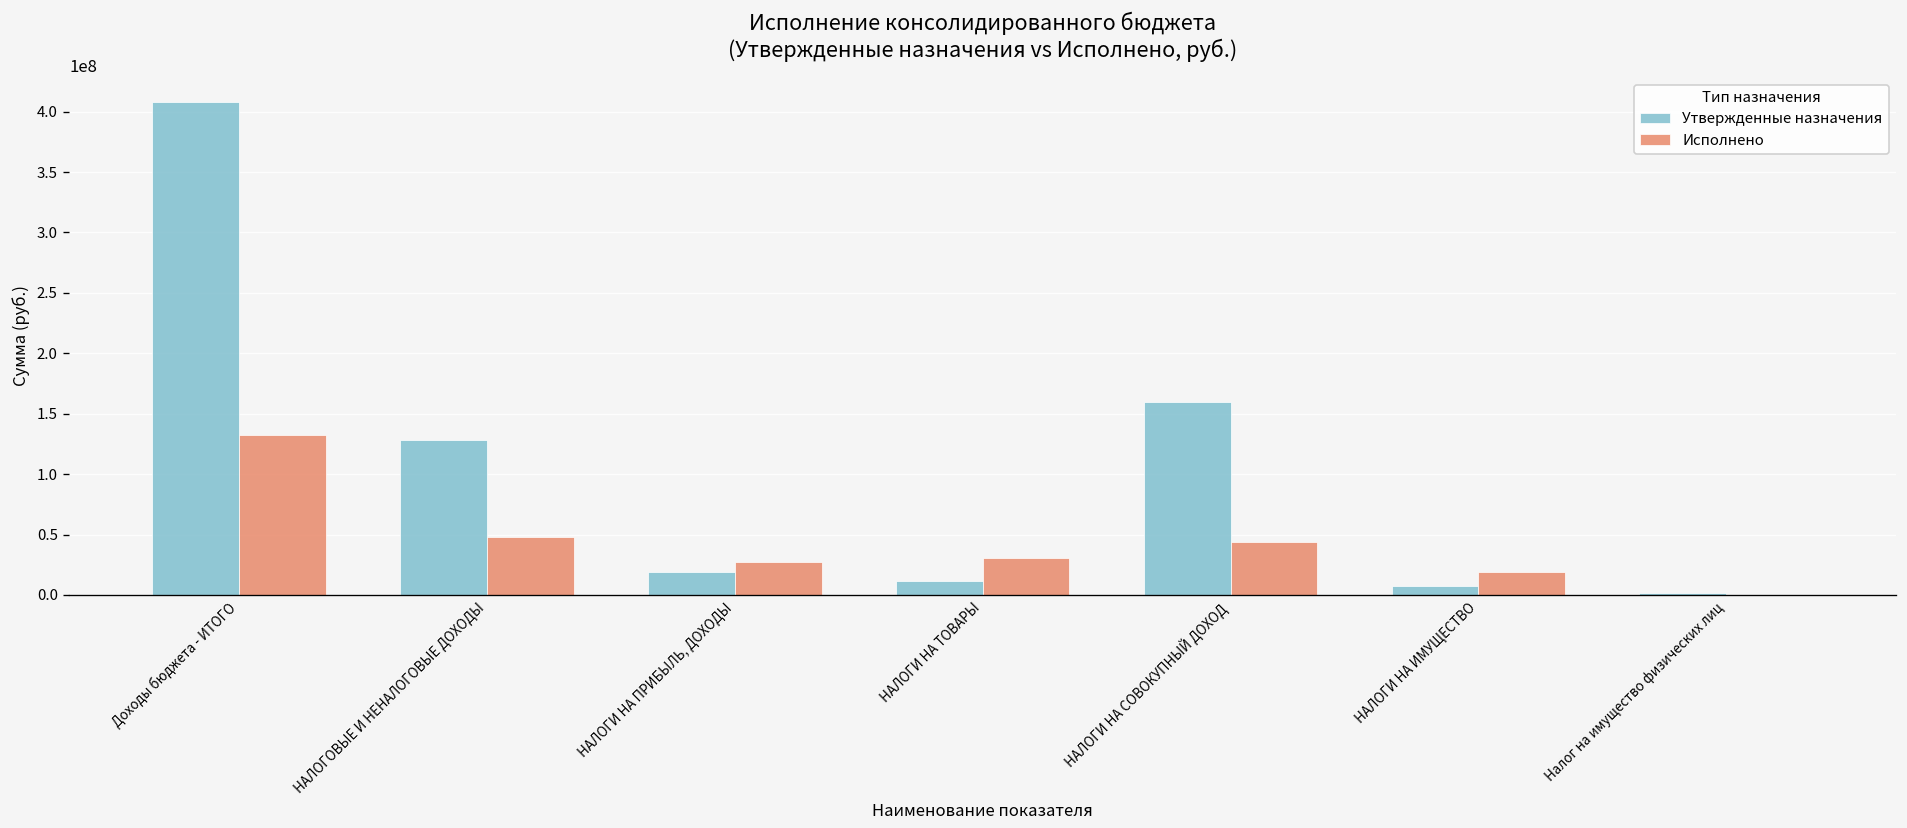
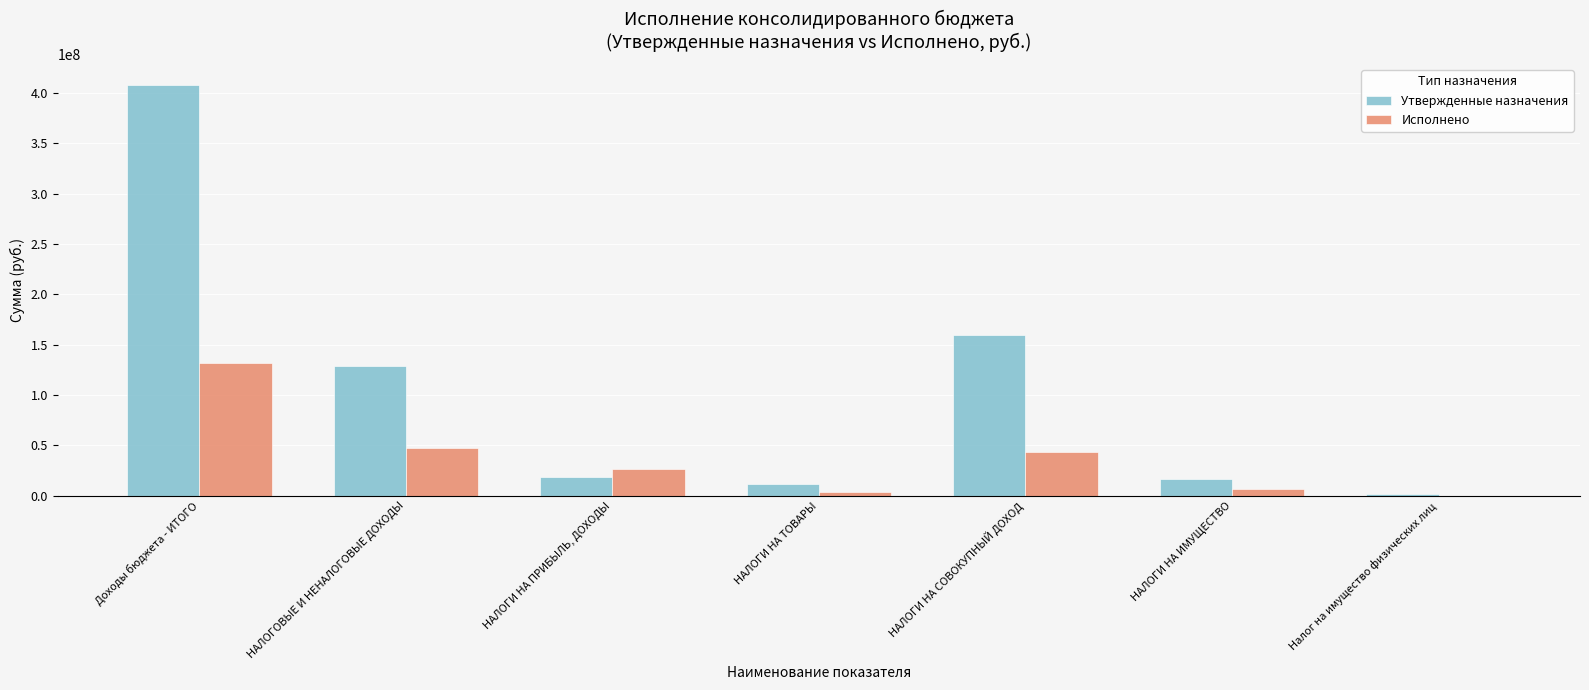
  {
    "Утвержденные назначения": {
      "Доходы бюджета - ИТОГО": 408000000,
      "НАЛОГОВЫЕ И НЕНАЛОГОВЫЕ ДОХОДЫ": 129000000,
      "НАЛОГИ НА ПРИБЫЛЬ, ДОХОДЫ": 19000000,
      "НАЛОГИ НА ТОВАРЫ": 12000000,
      "НАЛОГИ НА СОВОКУПНЫЙ ДОХОД": 160000000,
-     "НАЛОГИ НА ИМУЩЕСТВО": 7000000
+     "НАЛОГИ НА ИМУЩЕСТВО": 17000000
    },
    "Исполнено": {
      "Доходы бюджета - ИТОГО": 132000000,
      "НАЛОГОВЫЕ И НЕНАЛОГОВЫЕ ДОХОДЫ": 48000000,
      "НАЛОГИ НА ПРИБЫЛЬ, ДОХОДЫ": 27000000,
-     "НАЛОГИ НА ТОВАРЫ": 31000000,
+     "НАЛОГИ НА ТОВАРЫ": 4000000,
      "НАЛОГИ НА СОВОКУПНЫЙ ДОХОД": 44000000,
-     "НАЛОГИ НА ИМУЩЕСТВО": 19000000
+     "НАЛОГИ НА ИМУЩЕСТВО": 7000000
    }
  }
